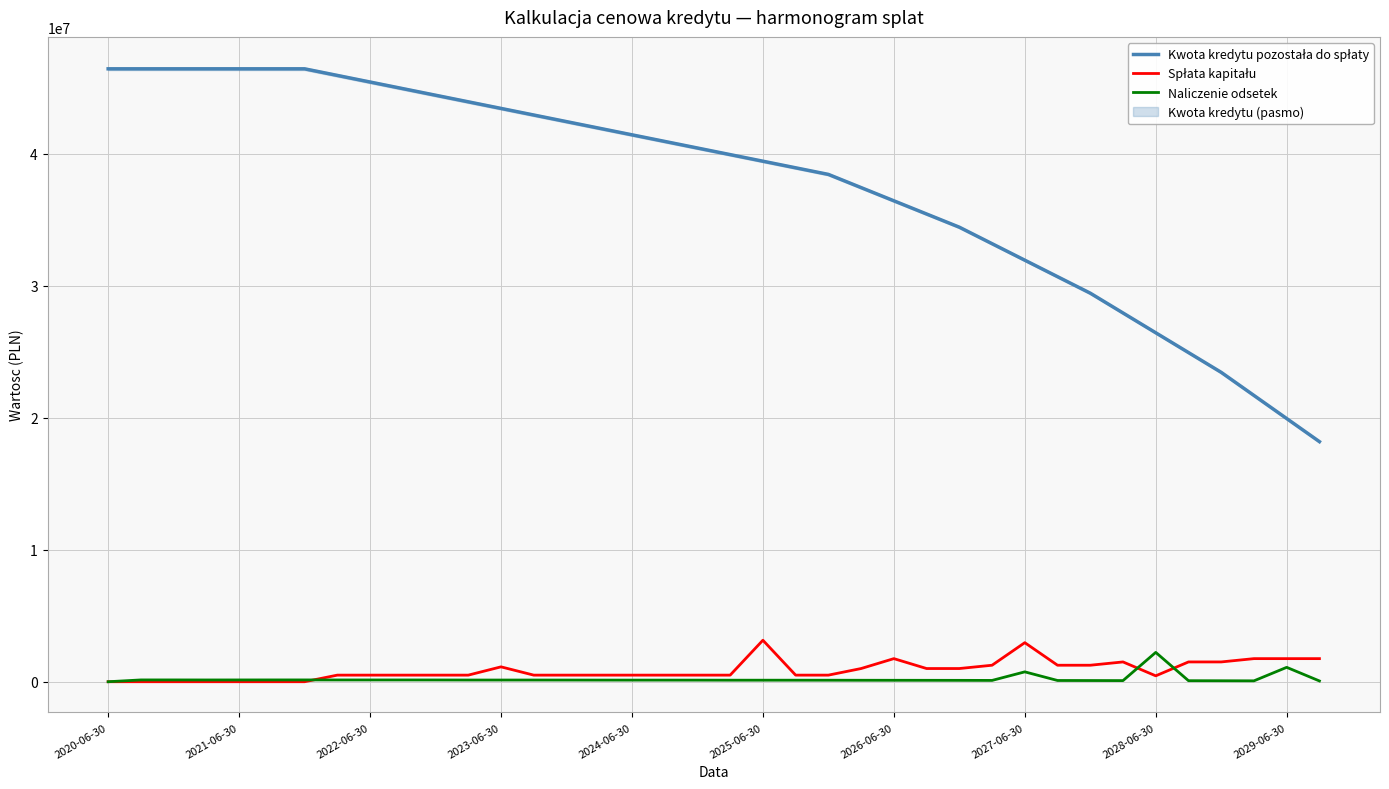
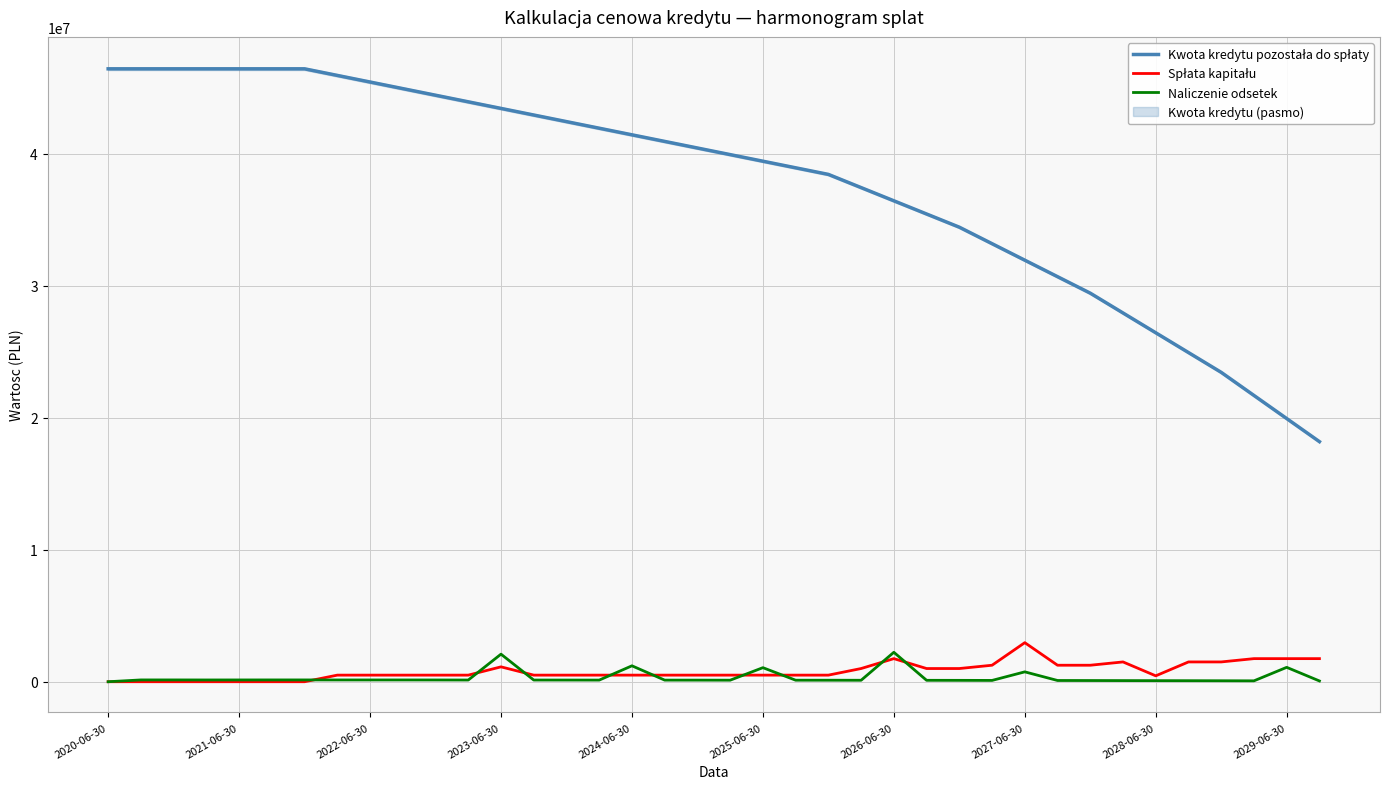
  {
    "Spłata kapitału": {
      "2022-06-30": 500000,
      "2023-06-30": 1100000,
      "2024-06-30": 500000,
-     "2025-06-30": 3100000,
+     "2025-06-30": 500000,
      "2026-06-30": 1800000,
      "2027-06-30": 3000000,
      "2028-06-30": 400000,
      "2029-06-30": 1800000
    },
    "Naliczenie odsetek": {
      "2022-06-30": 100000,
-     "2023-06-30": 100000,
-     "2024-06-30": 100000,
-     "2025-06-30": 100000,
-     "2026-06-30": 100000,
+     "2023-06-30": 2100000,
+     "2024-06-30": 1200000,
+     "2025-06-30": 1100000,
+     "2026-06-30": 2200000,
      "2027-06-30": 700000,
-     "2028-06-30": 2200000,
+     "2028-06-30": 100000,
      "2029-06-30": 1100000
    }
  }
